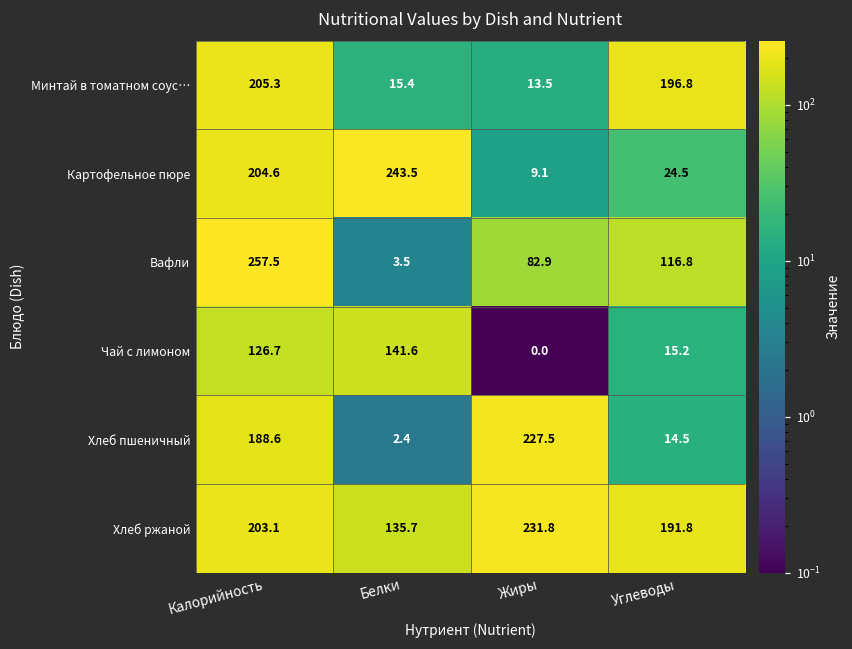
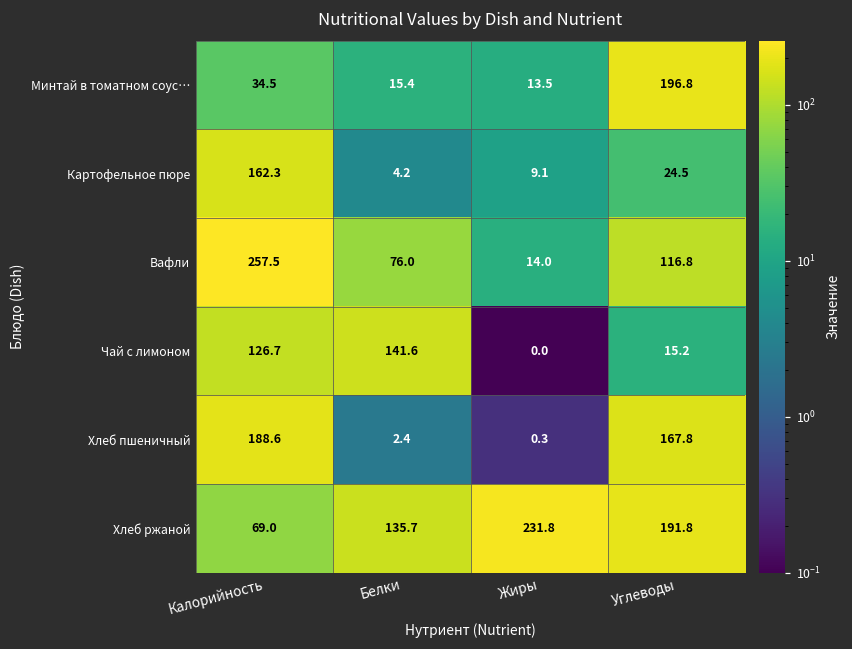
  {
    "Минтай в томатном соус…": {
-     "Калорийность": 205.3,
+     "Калорийность": 34.5,
      "Белки": 15.4,
      "Жиры": 13.5,
      "Углеводы": 196.8
    },
    "Картофельное пюре": {
-     "Калорийность": 204.6,
-     "Белки": 243.5,
+     "Калорийность": 162.3,
+     "Белки": 4.2,
      "Жиры": 9.1,
      "Углеводы": 24.5
    },
    "Вафли": {
      "Калорийность": 257.5,
-     "Белки": 3.5,
-     "Жиры": 82.9,
+     "Белки": 76.0,
+     "Жиры": 14.0,
      "Углеводы": 116.8
    },
    "Чай с лимоном": {
      "Калорийность": 126.7,
      "Белки": 141.6,
      "Жиры": 0.0,
      "Углеводы": 15.2
    },
    "Хлеб пшеничный": {
      "Калорийность": 188.6,
      "Белки": 2.4,
-     "Жиры": 227.5,
-     "Углеводы": 14.5
+     "Жиры": 0.3,
+     "Углеводы": 167.8
    },
    "Хлеб ржаной": {
-     "Калорийность": 203.1,
+     "Калорийность": 69.0,
      "Белки": 135.7,
      "Жиры": 231.8,
      "Углеводы": 191.8
    }
  }
